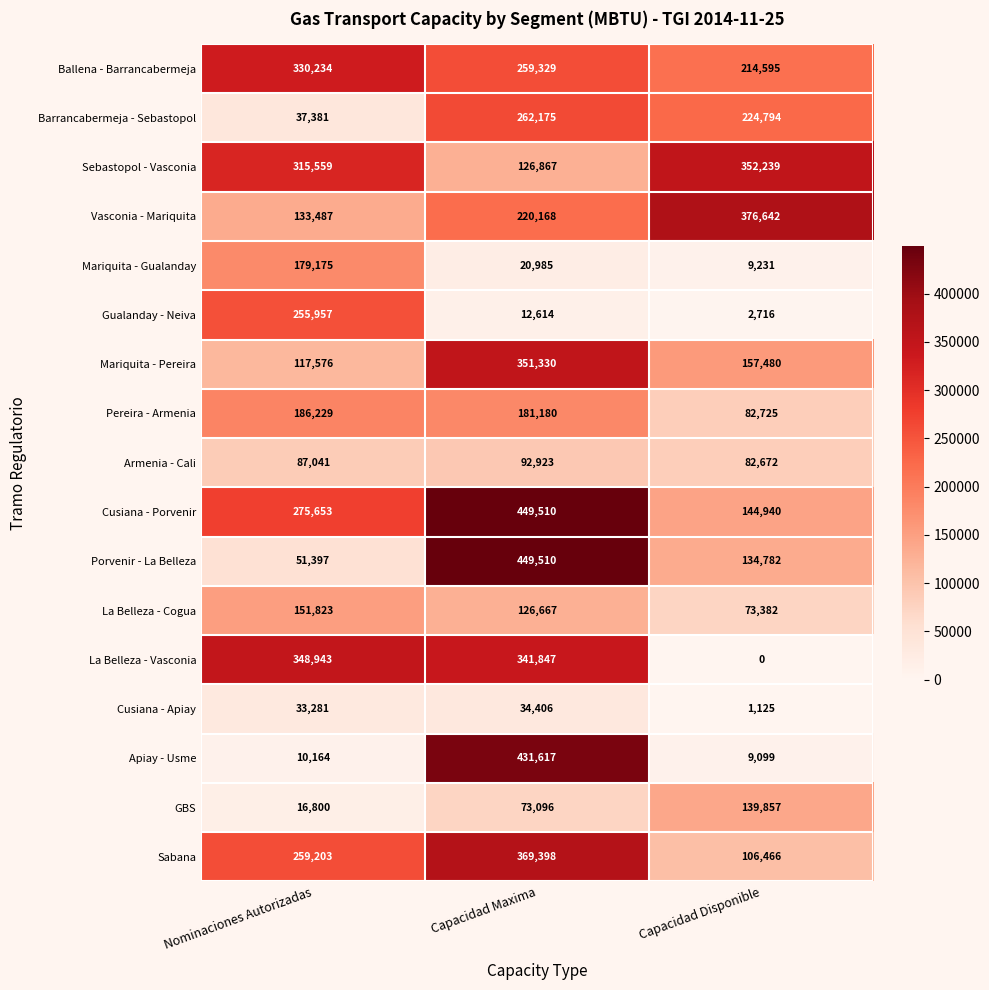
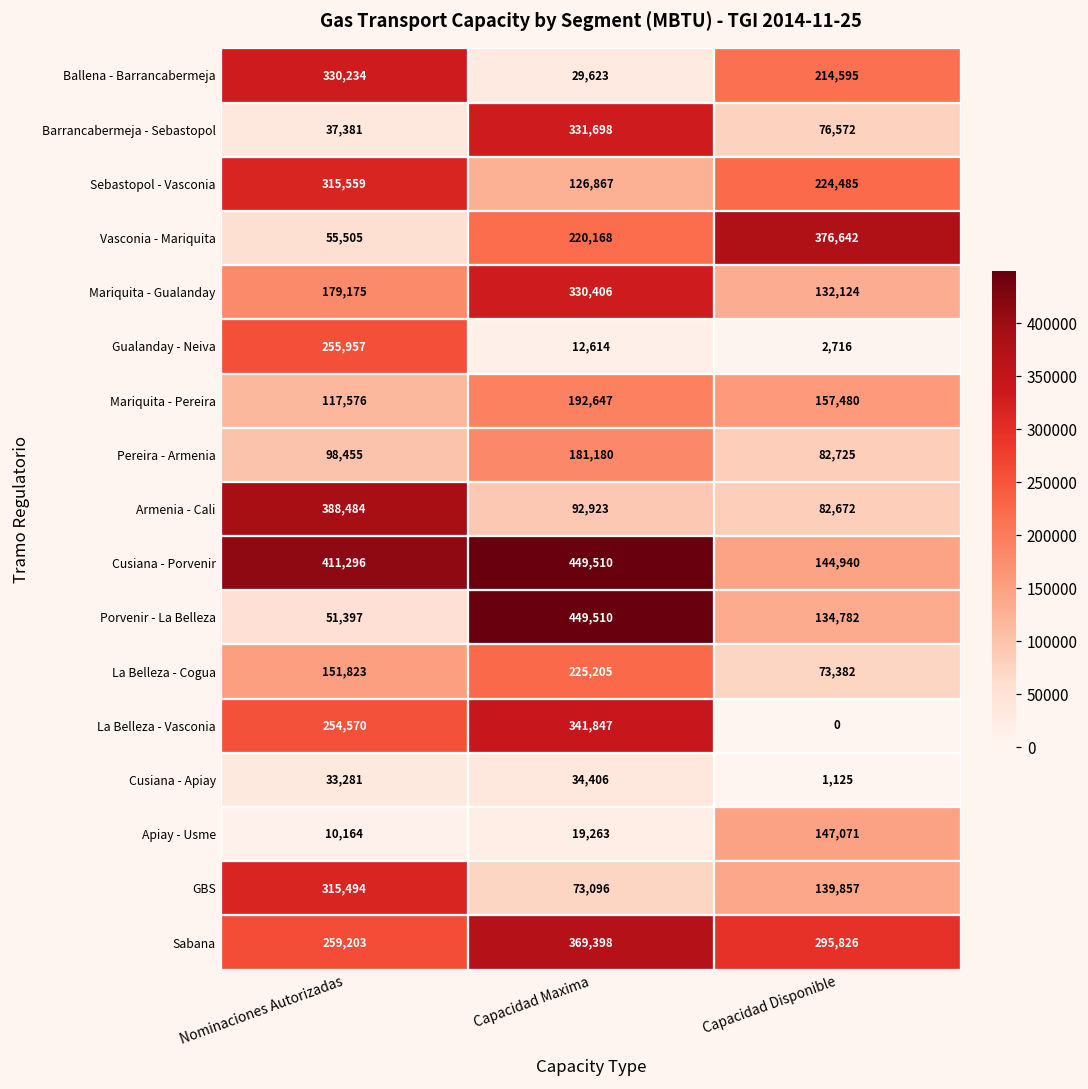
  {
    "Ballena - Barrancabermeja": {
      "Nominaciones Autorizadas": "330,234",
-     "Capacidad Maxima": "259,329",
+     "Capacidad Maxima": "29,623",
      "Capacidad Disponible": "214,595"
    },
    "Barrancabermeja - Sebastopol": {
      "Nominaciones Autorizadas": "37,381",
-     "Capacidad Maxima": "262,175",
-     "Capacidad Disponible": "224,794"
+     "Capacidad Maxima": "331,698",
+     "Capacidad Disponible": "76,572"
    },
    "Sebastopol - Vasconia": {
      "Nominaciones Autorizadas": "315,559",
      "Capacidad Maxima": "126,867",
-     "Capacidad Disponible": "352,239"
+     "Capacidad Disponible": "224,485"
    },
    "Vasconia - Mariquita": {
-     "Nominaciones Autorizadas": "133,487",
+     "Nominaciones Autorizadas": "55,505",
      "Capacidad Maxima": "220,168",
      "Capacidad Disponible": "376,642"
    },
    "Mariquita - Gualanday": {
      "Nominaciones Autorizadas": "179,175",
-     "Capacidad Maxima": "20,985",
-     "Capacidad Disponible": "9,231"
+     "Capacidad Maxima": "330,406",
+     "Capacidad Disponible": "132,124"
    },
    "Gualanday - Neiva": {
      "Nominaciones Autorizadas": "255,957",
      "Capacidad Maxima": "12,614",
      "Capacidad Disponible": "2,716"
    },
    "Mariquita - Pereira": {
      "Nominaciones Autorizadas": "117,576",
-     "Capacidad Maxima": "351,330",
+     "Capacidad Maxima": "192,647",
      "Capacidad Disponible": "157,480"
    },
    "Pereira - Armenia": {
-     "Nominaciones Autorizadas": "186,229",
+     "Nominaciones Autorizadas": "98,455",
      "Capacidad Maxima": "181,180",
      "Capacidad Disponible": "82,725"
    },
    "Armenia - Cali": {
-     "Nominaciones Autorizadas": "87,041",
+     "Nominaciones Autorizadas": "388,484",
      "Capacidad Maxima": "92,923",
      "Capacidad Disponible": "82,672"
    },
    "Cusiana - Porvenir": {
-     "Nominaciones Autorizadas": "275,653",
+     "Nominaciones Autorizadas": "411,296",
      "Capacidad Maxima": "449,510",
      "Capacidad Disponible": "144,940"
    },
    "Porvenir - La Belleza": {
      "Nominaciones Autorizadas": "51,397",
      "Capacidad Maxima": "449,510",
      "Capacidad Disponible": "134,782"
    },
    "La Belleza - Cogua": {
      "Nominaciones Autorizadas": "151,823",
-     "Capacidad Maxima": "126,667",
+     "Capacidad Maxima": "225,205",
      "Capacidad Disponible": "73,382"
    },
    "La Belleza - Vasconia": {
-     "Nominaciones Autorizadas": "348,943",
+     "Nominaciones Autorizadas": "254,570",
      "Capacidad Maxima": "341,847",
      "Capacidad Disponible": "0"
    },
    "Cusiana - Apiay": {
      "Nominaciones Autorizadas": "33,281",
      "Capacidad Maxima": "34,406",
      "Capacidad Disponible": "1,125"
    },
    "Apiay - Usme": {
      "Nominaciones Autorizadas": "10,164",
-     "Capacidad Maxima": "431,617",
-     "Capacidad Disponible": "9,099"
+     "Capacidad Maxima": "19,263",
+     "Capacidad Disponible": "147,071"
    },
    "GBS": {
-     "Nominaciones Autorizadas": "16,800",
+     "Nominaciones Autorizadas": "315,494",
      "Capacidad Maxima": "73,096",
      "Capacidad Disponible": "139,857"
    },
    "Sabana": {
      "Nominaciones Autorizadas": "259,203",
      "Capacidad Maxima": "369,398",
-     "Capacidad Disponible": "106,466"
+     "Capacidad Disponible": "295,826"
    }
  }
